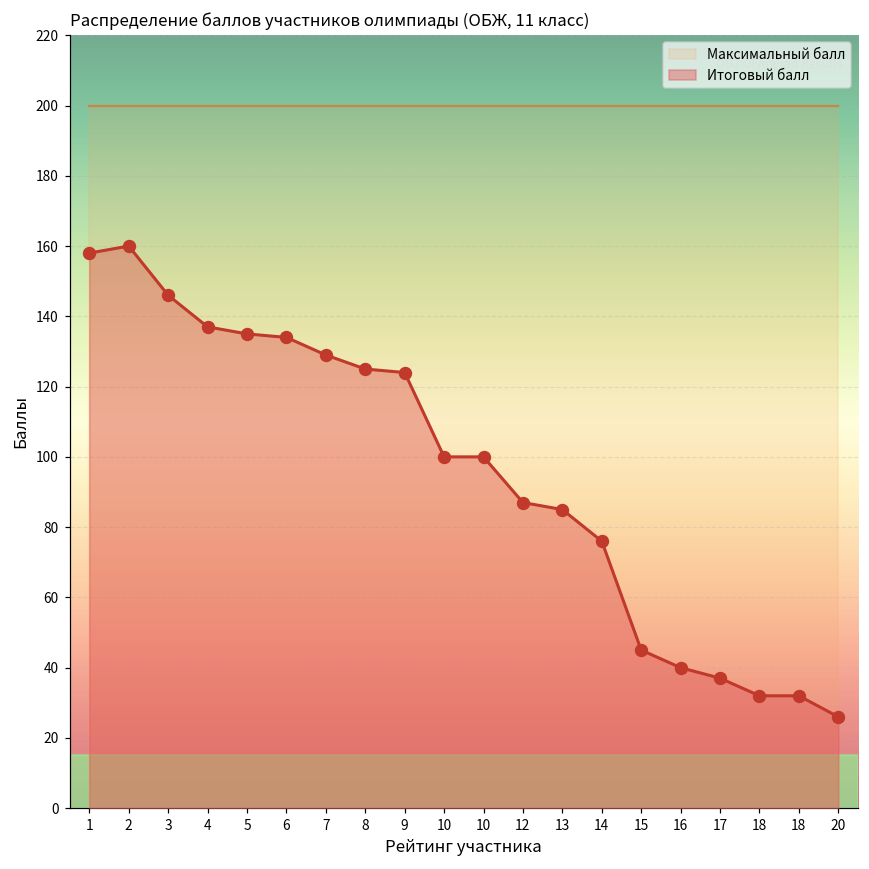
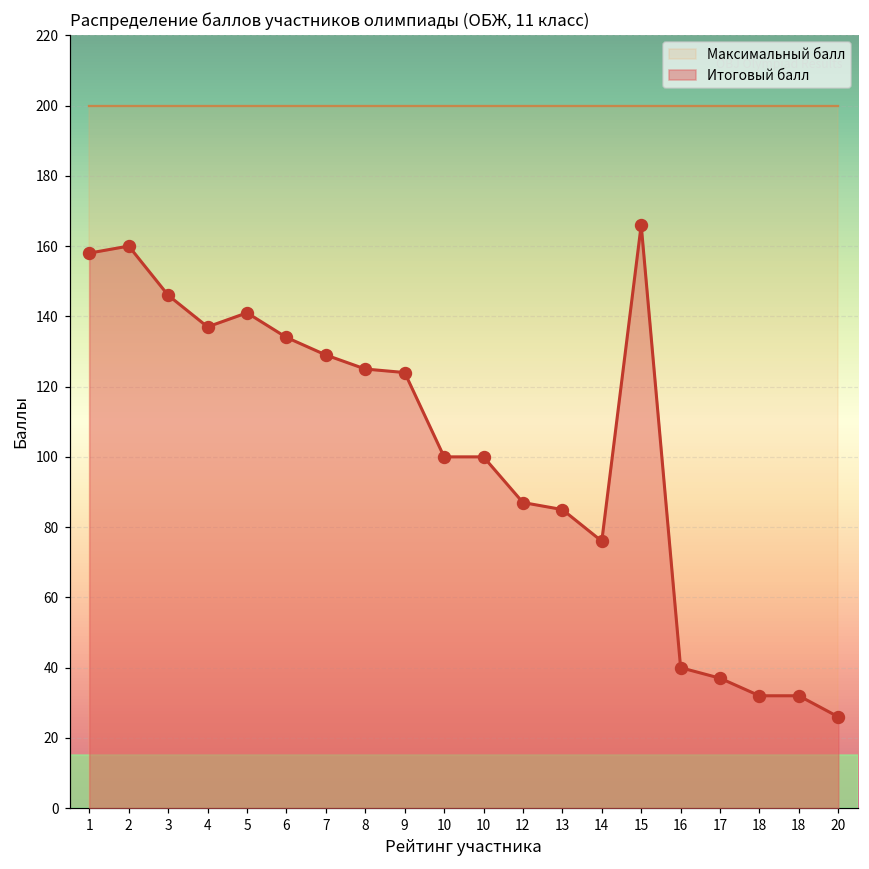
  {
    "Максимальный балл": {
      "1": 200,
      "2": 200,
      "3": 200,
      "4": 200,
      "5": 200,
      "6": 200,
      "7": 200,
      "8": 200,
      "9": 200,
      "12": 200,
      "13": 200,
      "14": 200,
      "15": 200,
      "16": 200,
      "17": 200,
      "20": 200
    },
    "Итоговый балл": {
      "1": 158,
      "2": 160,
      "3": 146,
      "4": 137,
-     "5": 135,
+     "5": 141,
      "6": 134,
      "7": 129,
      "8": 125,
      "9": 124,
      "12": 87,
      "13": 85,
      "14": 76,
-     "15": 45,
+     "15": 166,
      "16": 40,
      "17": 37,
      "20": 26
    }
  }
